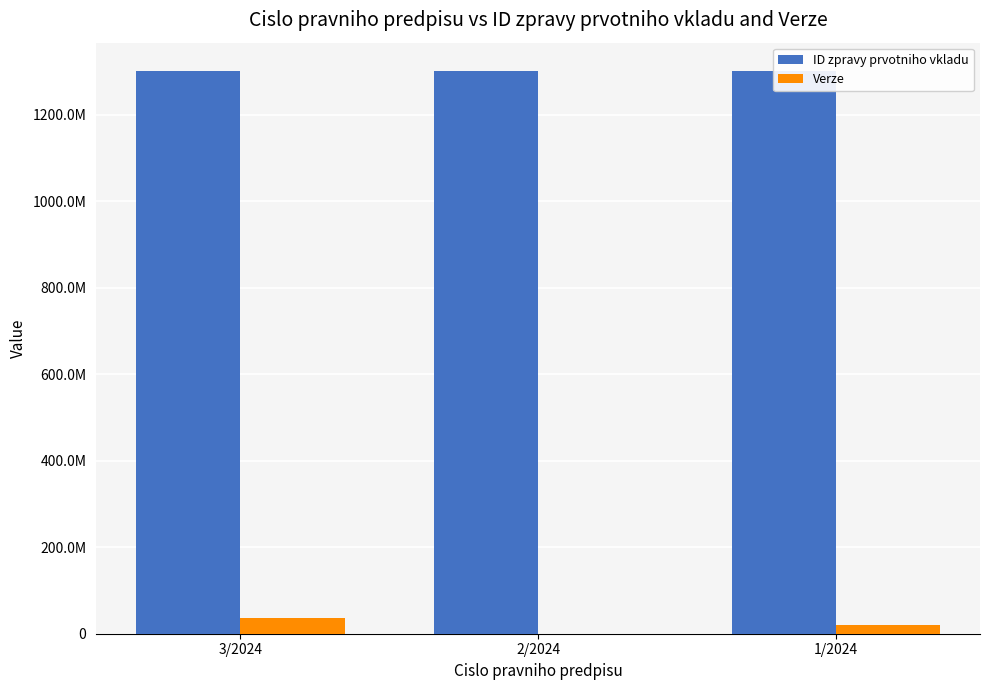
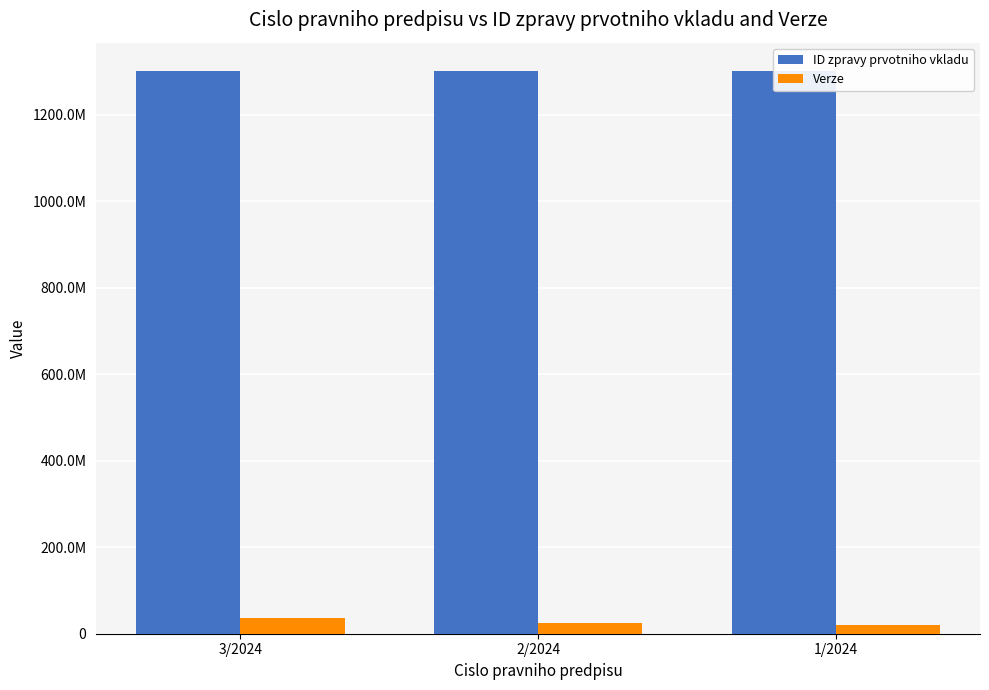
  {
    "ID zpravy prvotniho vkladu": {
      "3/2024": 1300000000,
      "2/2024": 1300000000
    },
    "Verze": {
      "3/2024": 40000000,
-     "2/2024": 0,
+     "2/2024": 30000000,
      "1/2024": 20000000
    }
  }
